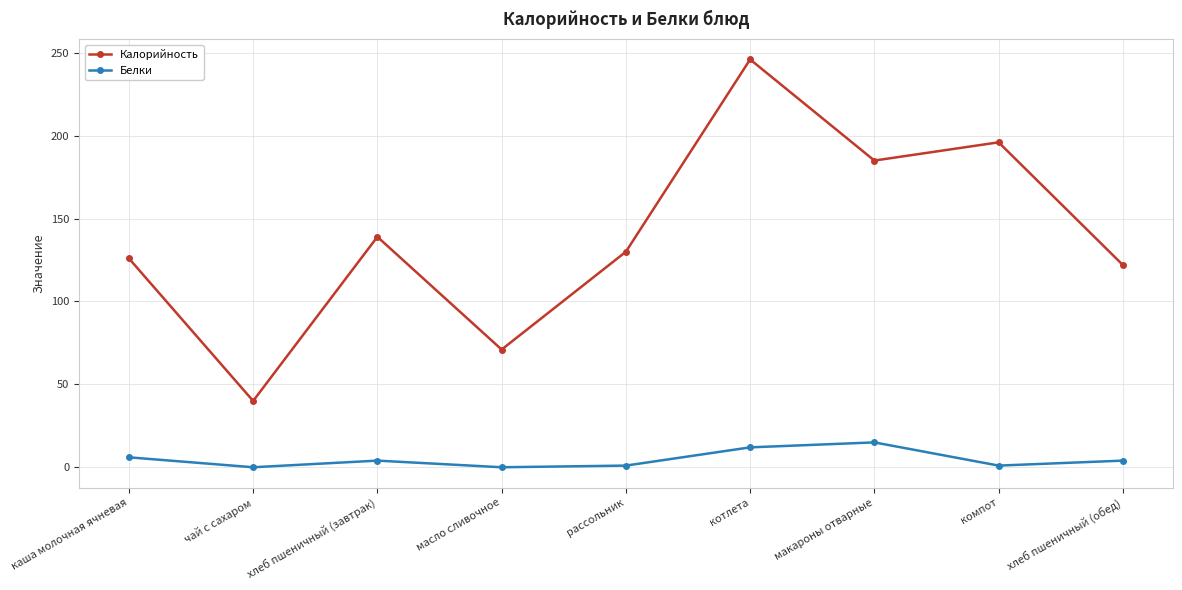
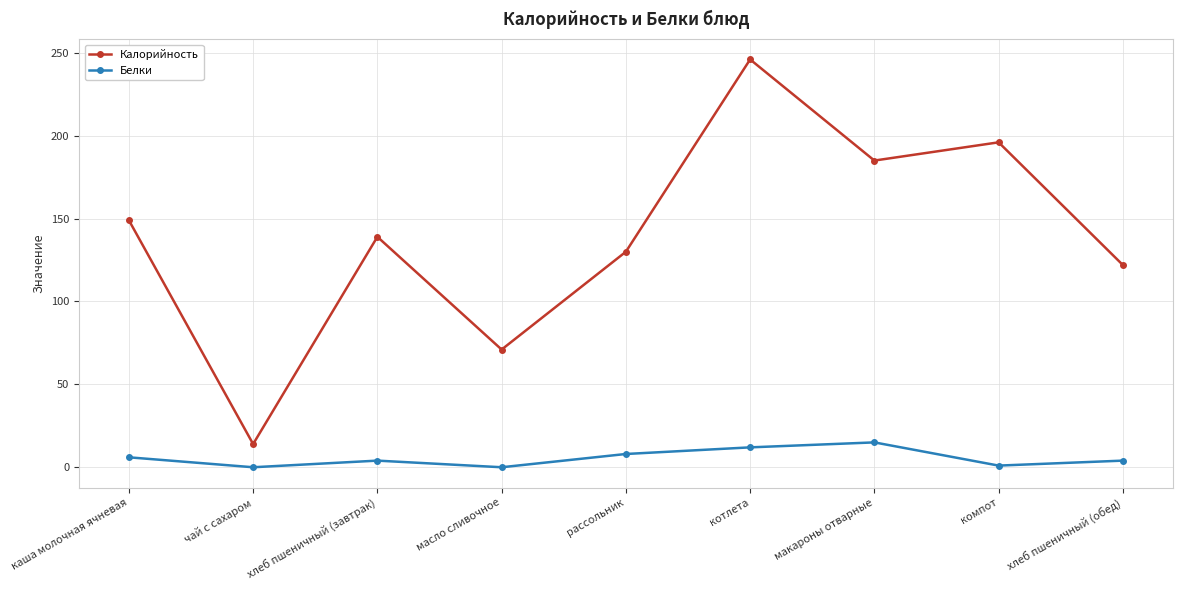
  {
    "Калорийность": {
-     "каша молочная ячневая": 126,
-     "чай с сахаром": 40,
+     "каша молочная ячневая": 149,
+     "чай с сахаром": 14,
      "хлеб пшеничный (завтрак)": 139,
      "масло сливочное": 71,
      "рассольник": 130,
      "котлета": 246,
      "макароны отварные": 185,
      "компот": 196,
      "хлеб пшеничный (обед)": 122
    },
    "Белки": {
      "каша молочная ячневая": 6,
      "чай с сахаром": 0,
      "хлеб пшеничный (завтрак)": 4,
      "масло сливочное": 0,
-     "рассольник": 1,
+     "рассольник": 8,
      "котлета": 12,
      "макароны отварные": 15,
      "компот": 1,
      "хлеб пшеничный (обед)": 4
    }
  }
